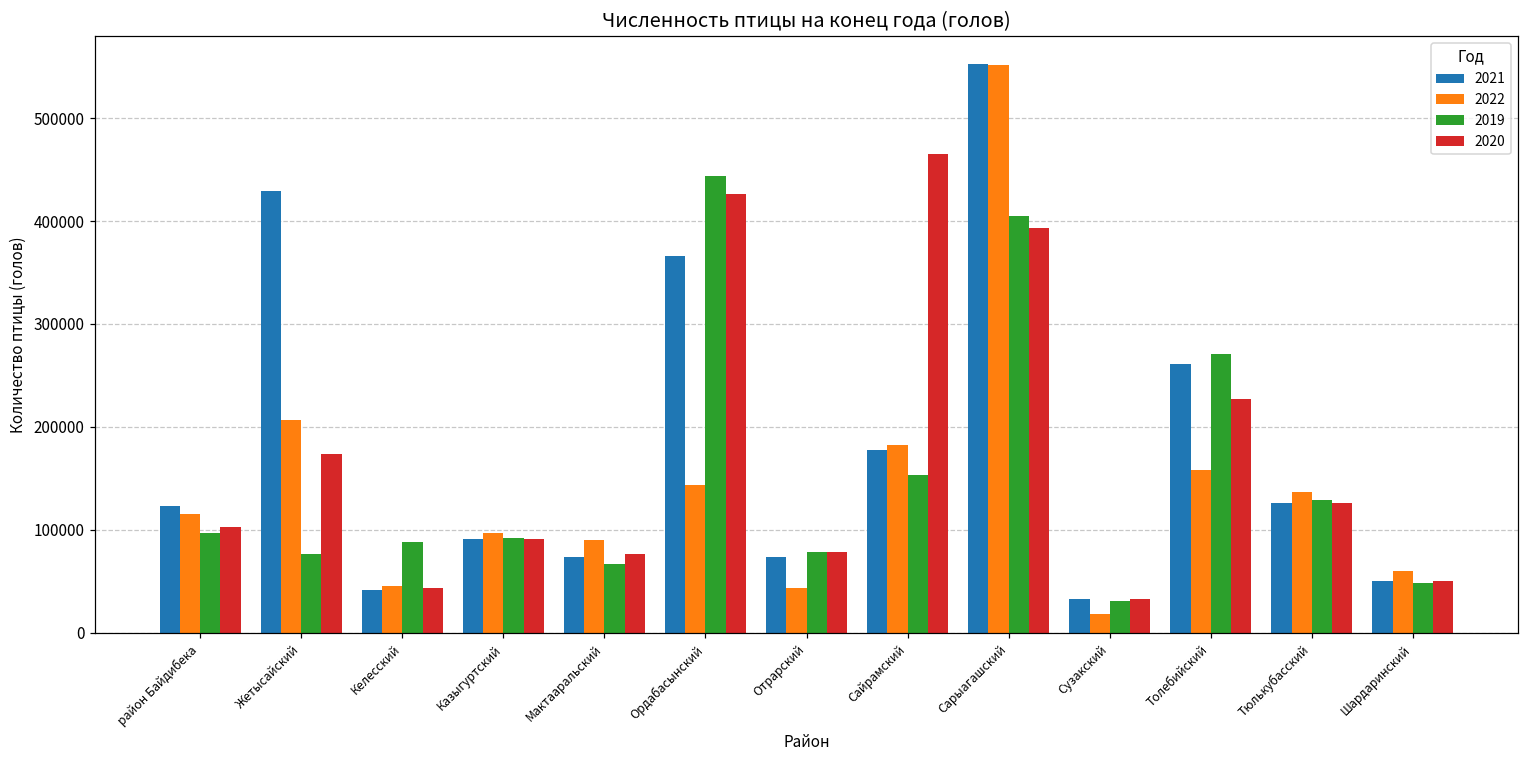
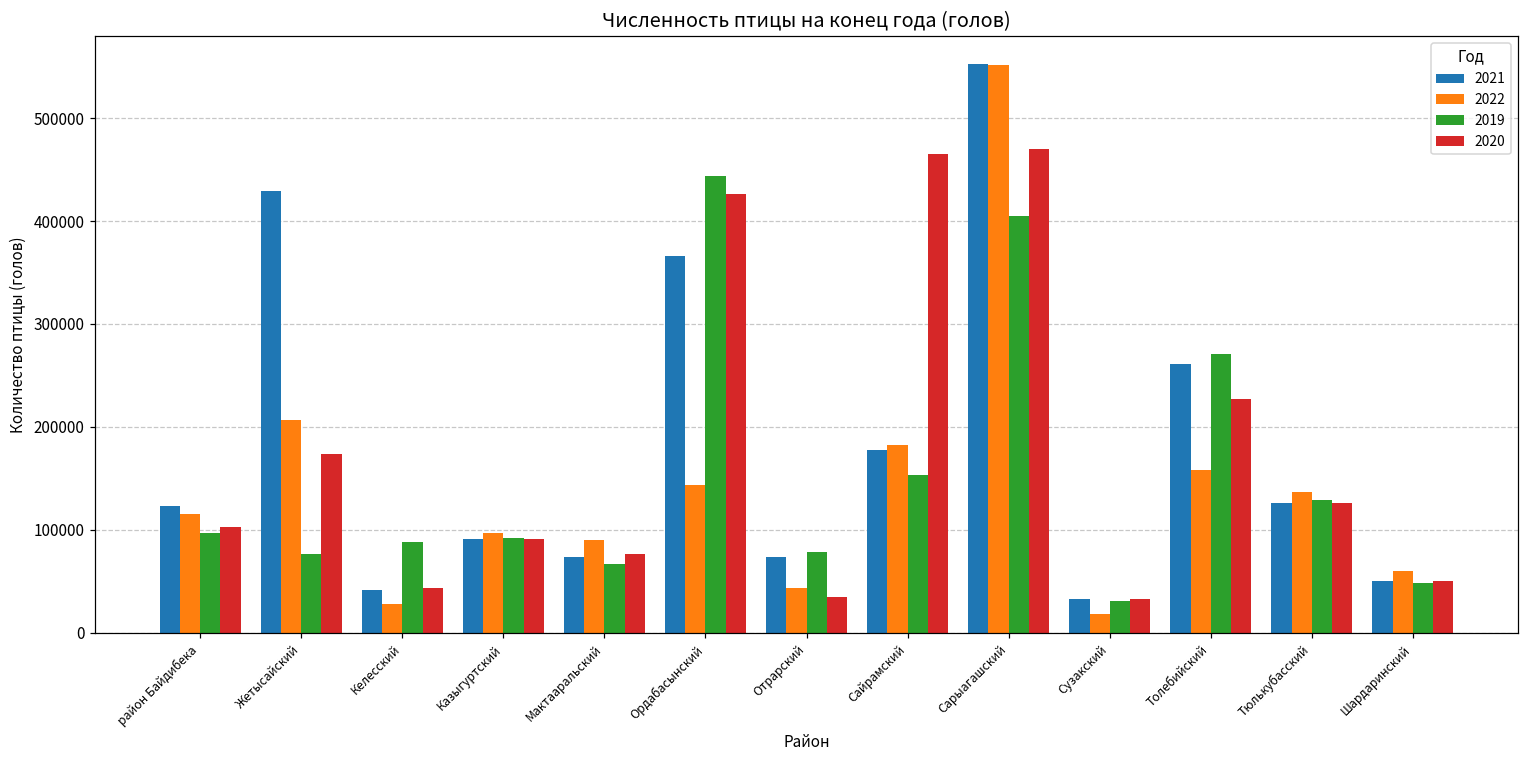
  {
    "2021": {
      "район Байдибека": 120000,
      "Жетысайский": 430000,
      "Келесский": 40000,
      "Казыгуртский": 90000,
      "Мактааральский": 70000,
      "Ордабасынский": 370000,
      "Отрарский": 70000,
      "Сайрамский": 180000,
      "Сарыагашский": 550000,
      "Сузакский": 30000,
      "Толебийский": 260000,
      "Тюлькубасский": 130000,
      "Шардаринский": 50000
    },
    "2022": {
      "район Байдибека": 120000,
      "Жетысайский": 210000,
-     "Келесский": 50000,
+     "Келесский": 30000,
      "Казыгуртский": 100000,
      "Мактааральский": 90000,
      "Ордабасынский": 140000,
      "Отрарский": 40000,
      "Сайрамский": 180000,
      "Сарыагашский": 550000,
      "Сузакский": 20000,
      "Толебийский": 160000,
      "Тюлькубасский": 140000,
      "Шардаринский": 60000
    },
    "2019": {
      "район Байдибека": 100000,
      "Жетысайский": 80000,
      "Келесский": 90000,
      "Казыгуртский": 90000,
      "Мактааральский": 70000,
      "Ордабасынский": 440000,
      "Отрарский": 80000,
      "Сайрамский": 150000,
      "Сарыагашский": 410000,
      "Сузакский": 30000,
      "Толебийский": 270000,
      "Тюлькубасский": 130000,
      "Шардаринский": 50000
    },
    "2020": {
      "район Байдибека": 100000,
      "Жетысайский": 170000,
      "Келесский": 40000,
      "Казыгуртский": 90000,
      "Мактааральский": 80000,
      "Ордабасынский": 430000,
-     "Отрарский": 80000,
+     "Отрарский": 40000,
      "Сайрамский": 470000,
-     "Сарыагашский": 390000,
+     "Сарыагашский": 470000,
      "Сузакский": 30000,
      "Толебийский": 230000,
      "Тюлькубасский": 130000,
      "Шардаринский": 50000
    }
  }
